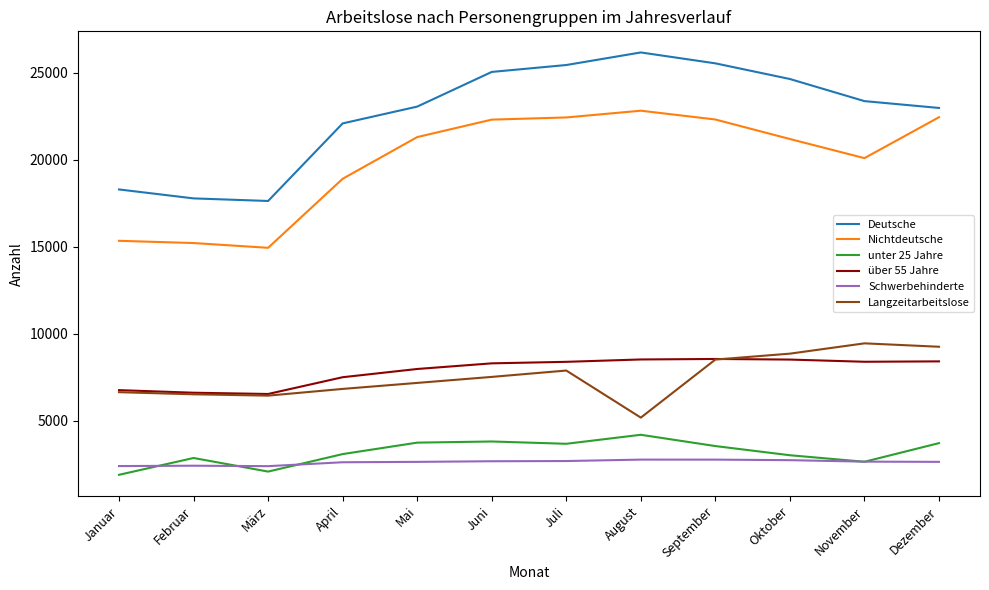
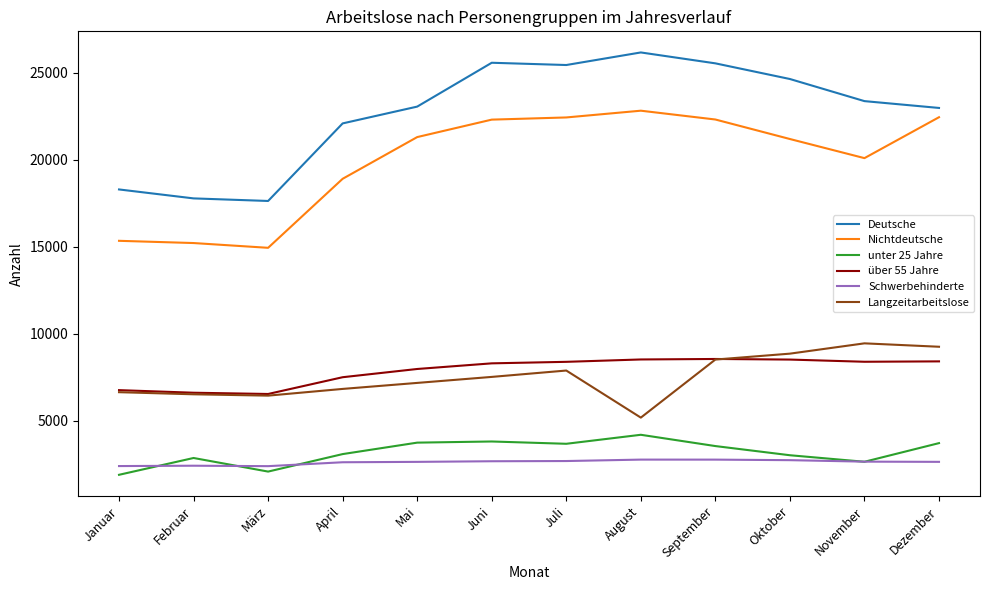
  {
    "Deutsche": {
      "Januar": 18300,
      "Februar": 17800,
      "März": 17600,
      "April": 22100,
      "Mai": 23100,
-     "Juni": 25100,
+     "Juni": 25600,
      "Juli": 25400,
      "August": 26200,
      "September": 25500,
      "Oktober": 24600,
      "November": 23400,
      "Dezember": 23000
    },
    "Nichtdeutsche": {
      "Januar": 15400,
      "Februar": 15200,
      "März": 14900,
      "April": 18900,
      "Mai": 21300,
      "Juni": 22300,
      "Juli": 22400,
      "August": 22800,
      "September": 22300,
      "Oktober": 21200,
      "November": 20100,
      "Dezember": 22500
    },
    "unter 25 Jahre": {
      "Januar": 1900,
      "Februar": 2900,
      "März": 2100,
      "April": 3100,
      "Mai": 3800,
      "Juni": 3800,
      "Juli": 3700,
      "August": 4200,
      "September": 3600,
      "Oktober": 3000,
      "Dezember": 3700
    },
    "über 55 Jahre": {
      "April": 7500,
      "Mai": 8000,
      "Juni": 8300,
      "Juli": 8400,
      "August": 8500,
      "Oktober": 8500,
      "November": 8400,
      "Dezember": 8400
    },
    "Schwerbehinderte": {
      "Januar": 2400,
      "Februar": 2400,
      "März": 2400,
      "April": 2600,
      "Mai": 2700,
      "Juni": 2700,
      "Juli": 2700,
      "August": 2800,
      "September": 2800,
      "Oktober": 2700,
      "Dezember": 2700
    },
    "Langzeitarbeitslose": {
      "April": 6800,
      "Mai": 7200,
      "Juni": 7500,
      "Juli": 7900,
      "August": 5200,
      "Oktober": 8900,
      "November": 9500,
      "Dezember": 9300
    }
  }
